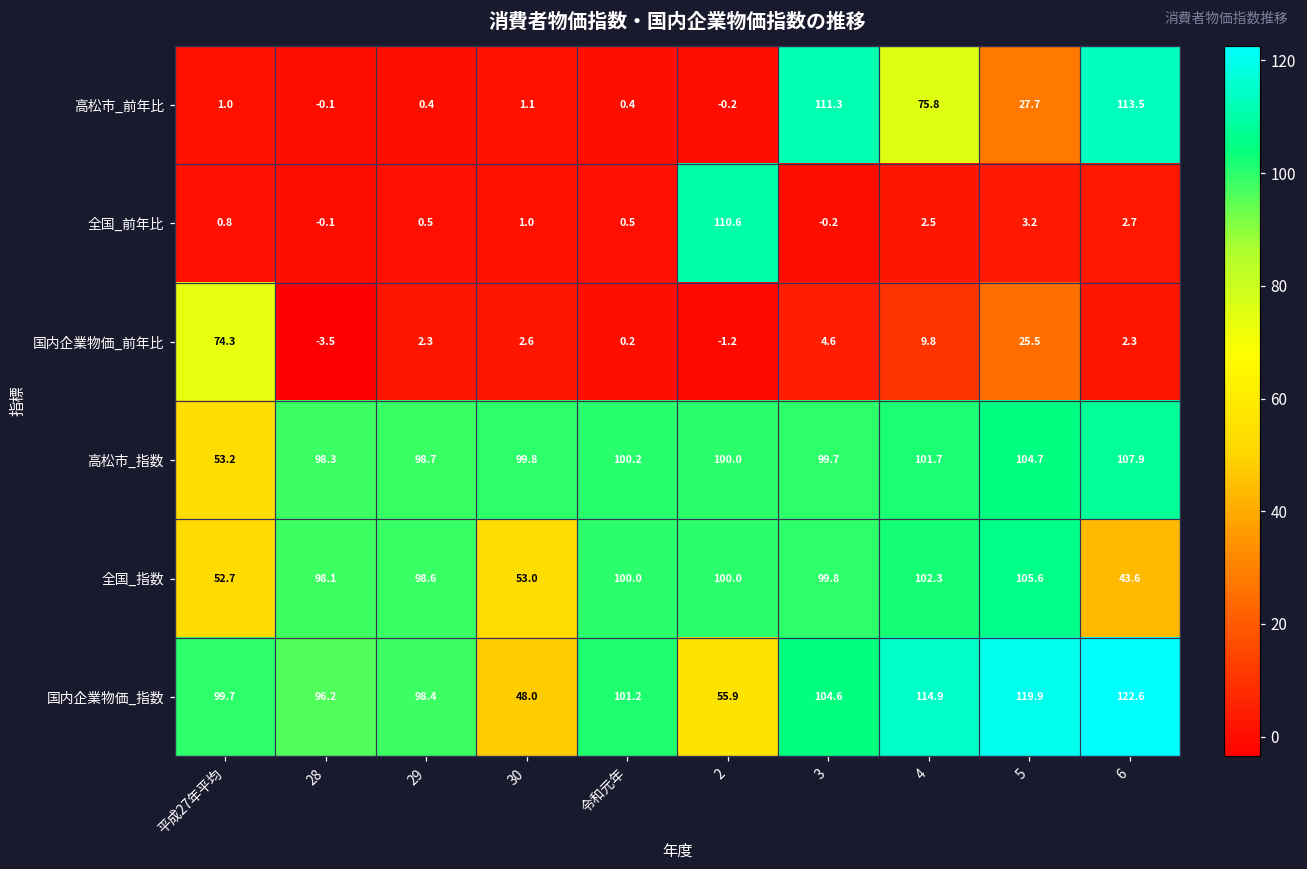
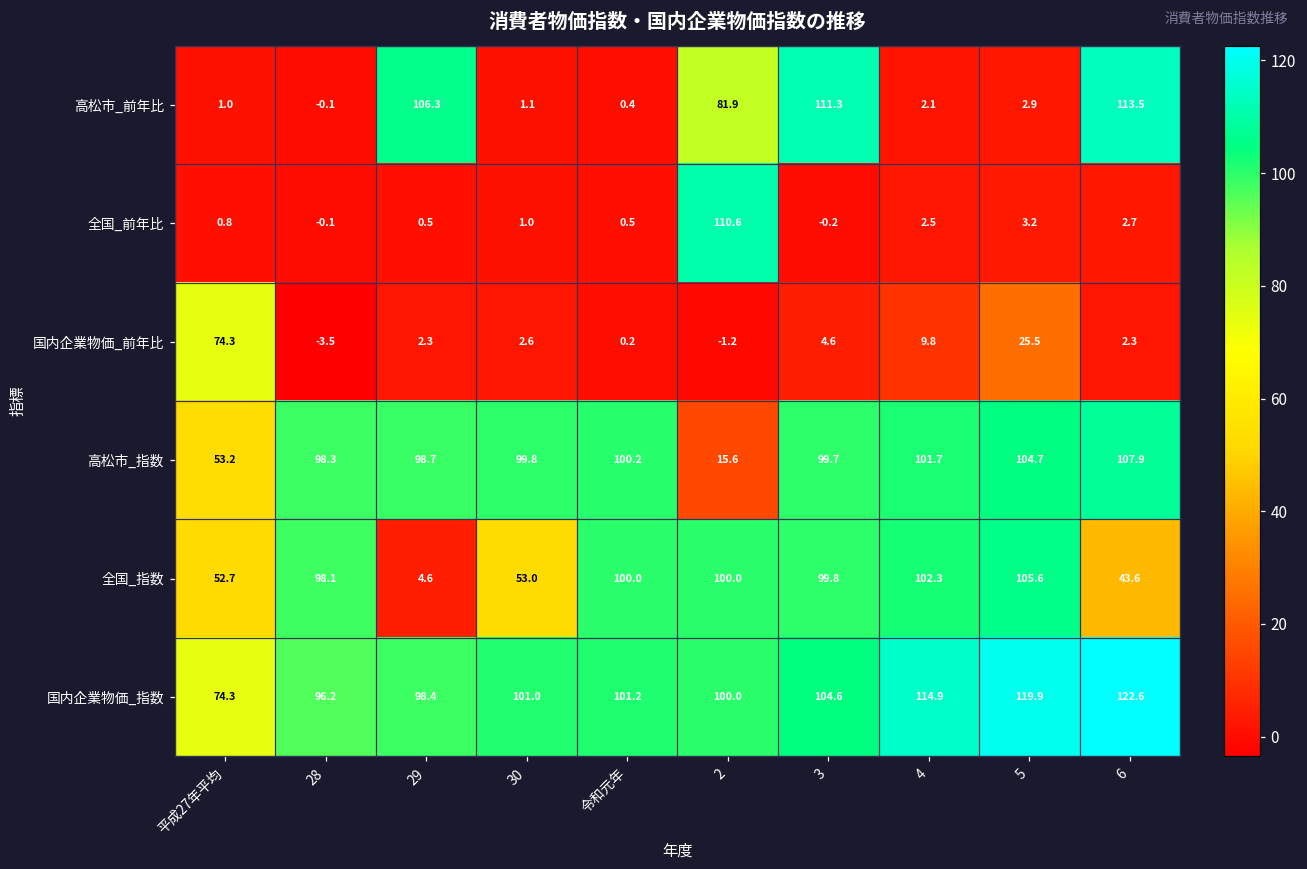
  {
    "高松市_前年比": {
      "平成27年平均": 1.0,
      "28": -0.1,
-     "29": 0.4,
+     "29": 106.3,
      "30": 1.1,
      "令和元年": 0.4,
-     "2": -0.2,
+     "2": 81.9,
      "3": 111.3,
-     "4": 75.8,
-     "5": 27.7,
+     "4": 2.1,
+     "5": 2.9,
      "6": 113.5
    },
    "全国_前年比": {
      "平成27年平均": 0.8,
      "28": -0.1,
      "29": 0.5,
      "30": 1.0,
      "令和元年": 0.5,
      "2": 110.6,
      "3": -0.2,
      "4": 2.5,
      "5": 3.2,
      "6": 2.7
    },
    "国内企業物価_前年比": {
      "平成27年平均": 74.3,
      "28": -3.5,
      "29": 2.3,
      "30": 2.6,
      "令和元年": 0.2,
      "2": -1.2,
      "3": 4.6,
      "4": 9.8,
      "5": 25.5,
      "6": 2.3
    },
    "高松市_指数": {
      "平成27年平均": 53.2,
      "28": 98.3,
      "29": 98.7,
      "30": 99.8,
      "令和元年": 100.2,
-     "2": 100.0,
+     "2": 15.6,
      "3": 99.7,
      "4": 101.7,
      "5": 104.7,
      "6": 107.9
    },
    "全国_指数": {
      "平成27年平均": 52.7,
      "28": 98.1,
-     "29": 98.6,
+     "29": 4.6,
      "30": 53.0,
      "令和元年": 100.0,
      "2": 100.0,
      "3": 99.8,
      "4": 102.3,
      "5": 105.6,
      "6": 43.6
    },
    "国内企業物価_指数": {
-     "平成27年平均": 99.7,
+     "平成27年平均": 74.3,
      "28": 96.2,
      "29": 98.4,
-     "30": 48.0,
+     "30": 101.0,
      "令和元年": 101.2,
-     "2": 55.9,
+     "2": 100.0,
      "3": 104.6,
      "4": 114.9,
      "5": 119.9,
      "6": 122.6
    }
  }
